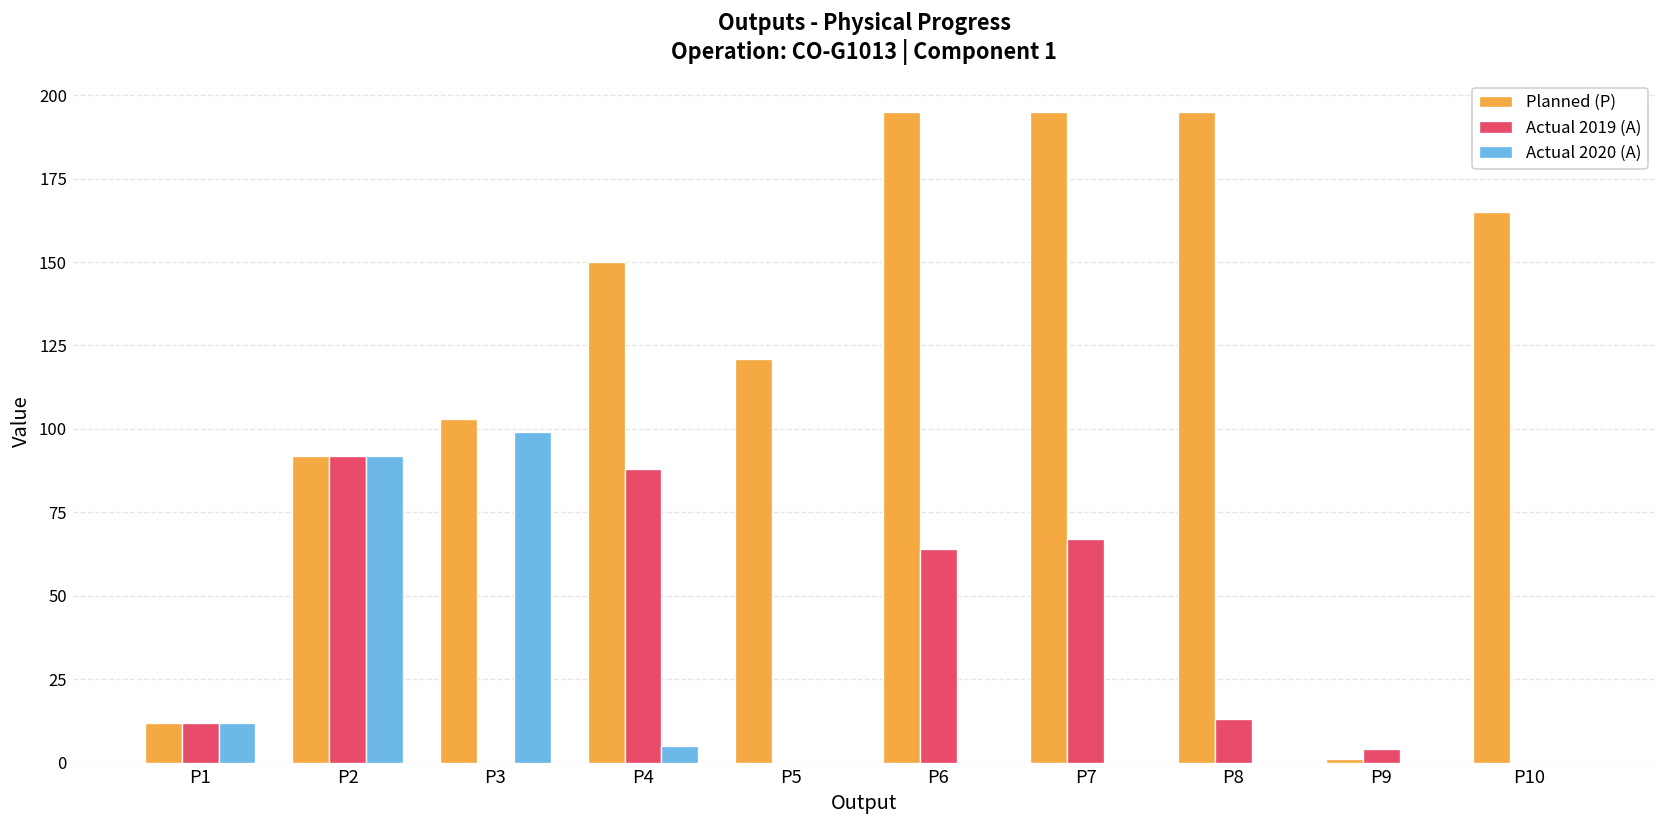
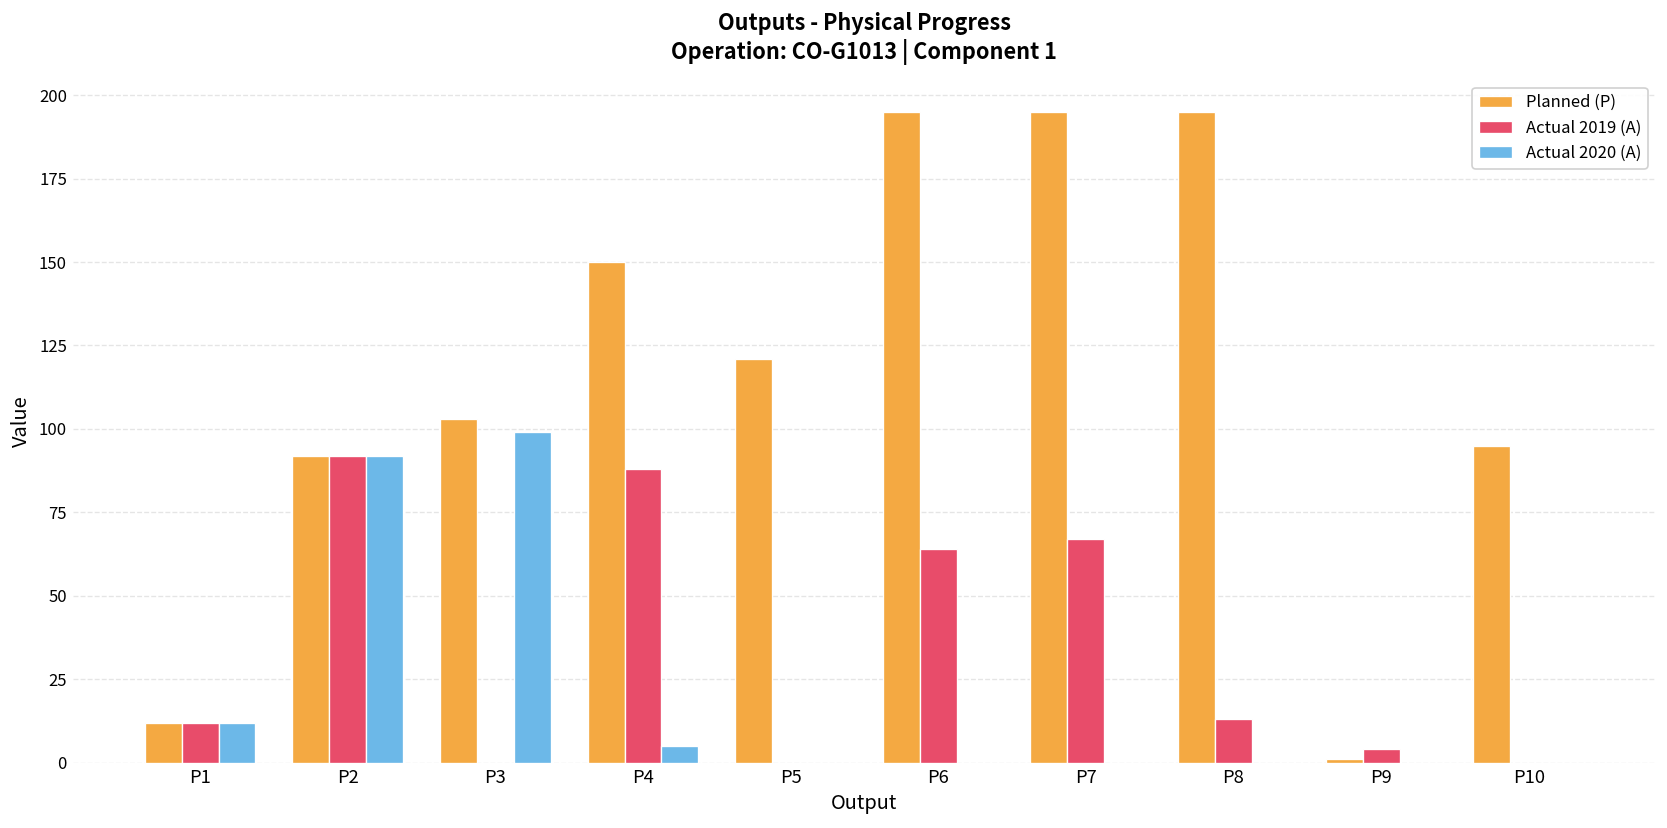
  {
    "Planned (P)": {
      "P1": 12,
      "P2": 92,
      "P3": 103,
      "P4": 150,
      "P5": 121,
      "P6": 195,
      "P7": 195,
      "P8": 195,
      "P9": 1,
-     "P10": 165
+     "P10": 95
    },
    "Actual 2019 (A)": {
      "P1": 12,
      "P2": 92,
      "P3": 0,
      "P4": 88,
      "P5": 0,
      "P6": 64,
      "P7": 67,
      "P8": 13,
      "P9": 4,
      "P10": 0
    },
    "Actual 2020 (A)": {
      "P1": 12,
      "P2": 92,
      "P3": 99,
      "P4": 5,
      "P5": 0,
      "P6": 0,
      "P7": 0,
      "P8": 0,
      "P9": 0,
      "P10": 0
    }
  }
